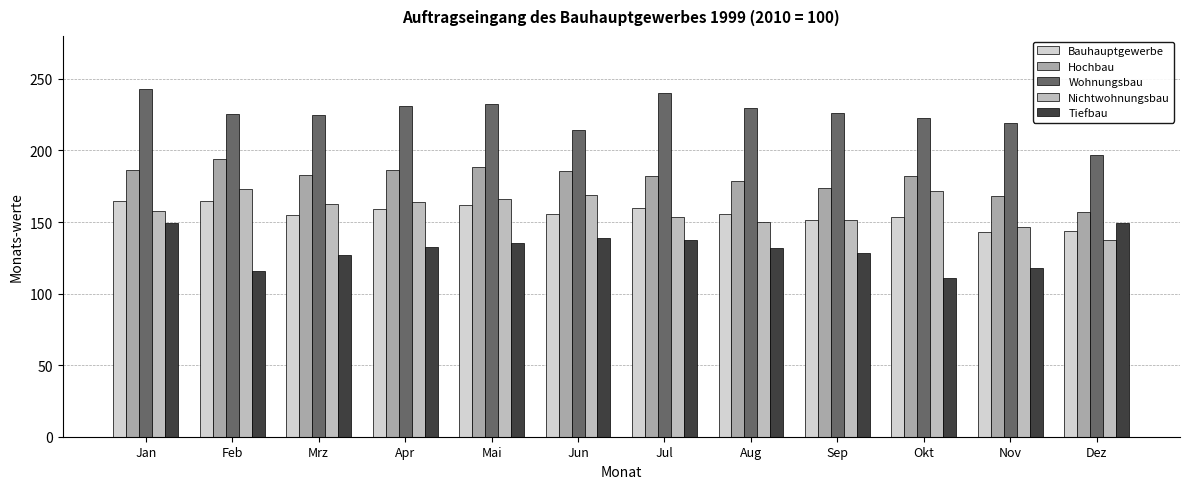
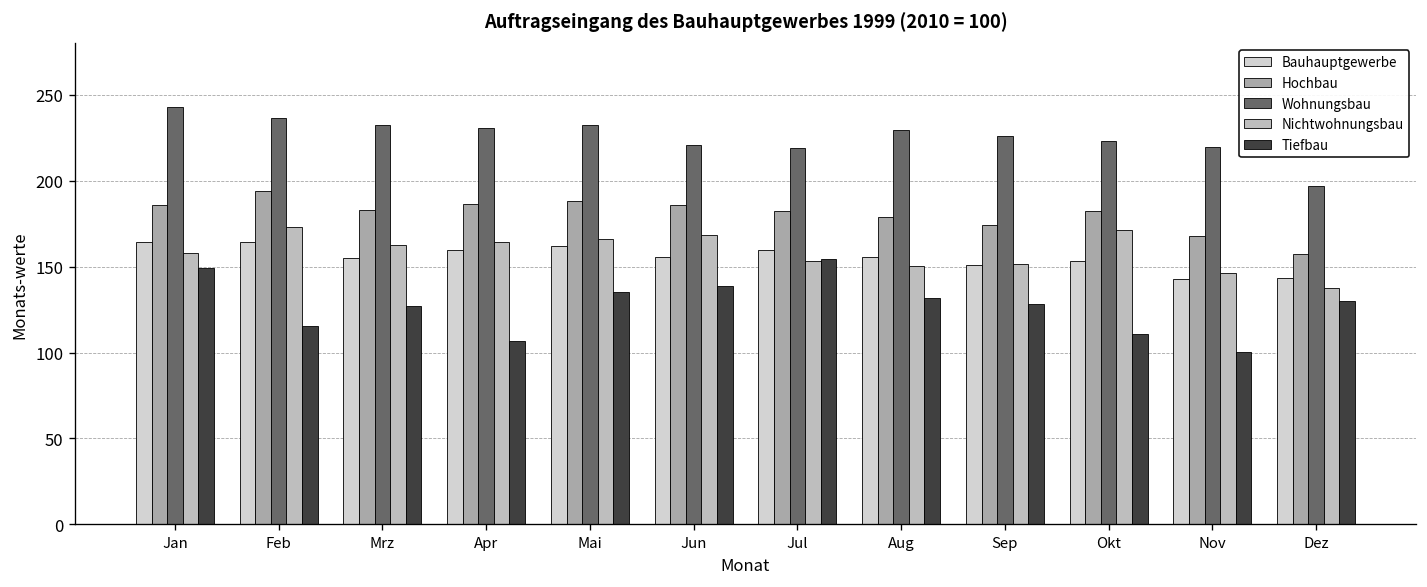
  {
    "Wohnungsbau": {
      "Jan": 243,
-     "Feb": 225,
-     "Mrz": 225,
+     "Feb": 237,
+     "Mrz": 232,
      "Apr": 231,
      "Mai": 233,
-     "Jun": 214,
-     "Jul": 240,
+     "Jun": 221,
+     "Jul": 219,
      "Aug": 229,
      "Sep": 226,
      "Okt": 223,
      "Nov": 219,
      "Dez": 197
    },
    "Tiefbau": {
      "Jan": 149,
      "Feb": 116,
      "Mrz": 127,
-     "Apr": 133,
+     "Apr": 107,
      "Mai": 136,
      "Jun": 139,
-     "Jul": 138,
+     "Jul": 155,
      "Aug": 132,
      "Sep": 128,
      "Okt": 111,
-     "Nov": 118,
-     "Dez": 150
+     "Nov": 100,
+     "Dez": 130
    }
  }
